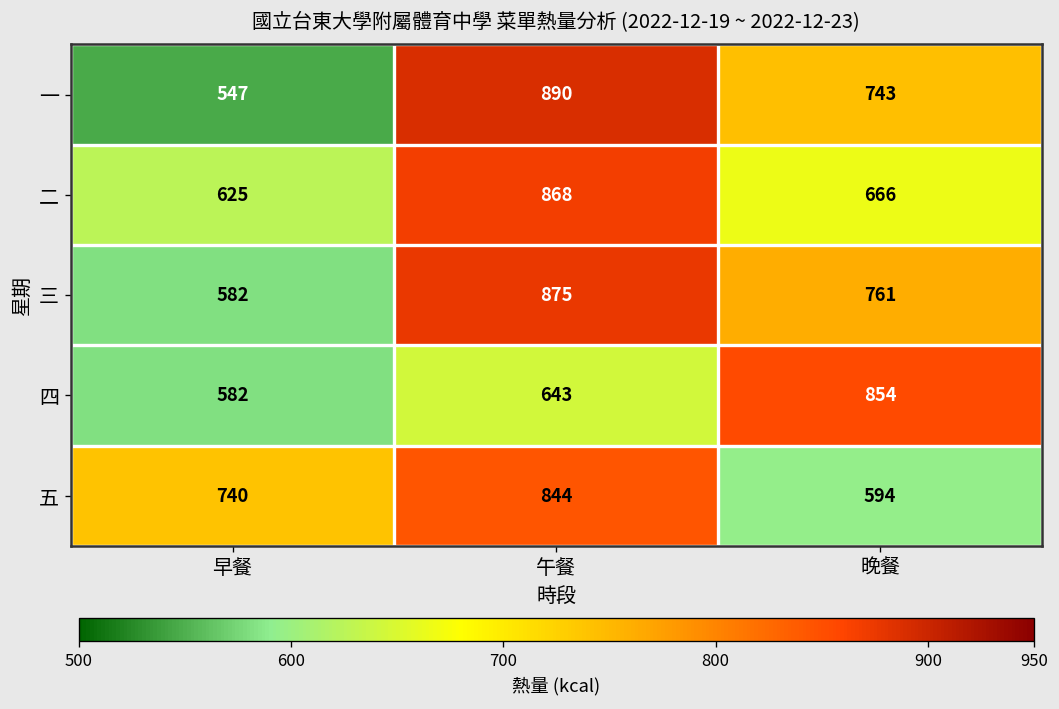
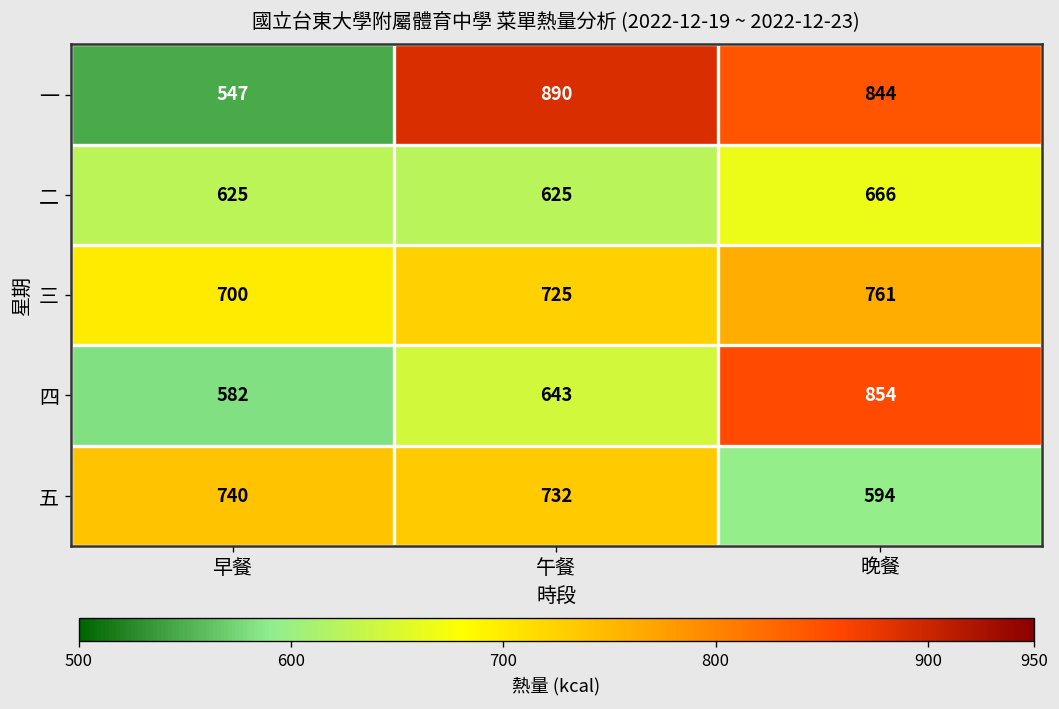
  {
    "一": {
      "早餐": 547,
      "午餐": 890,
-     "晚餐": 743
+     "晚餐": 844
    },
    "二": {
      "早餐": 625,
-     "午餐": 868,
+     "午餐": 625,
      "晚餐": 666
    },
    "三": {
-     "早餐": 582,
-     "午餐": 875,
+     "早餐": 700,
+     "午餐": 725,
      "晚餐": 761
    },
    "四": {
      "早餐": 582,
      "午餐": 643,
      "晚餐": 854
    },
    "五": {
      "早餐": 740,
-     "午餐": 844,
+     "午餐": 732,
      "晚餐": 594
    }
  }
